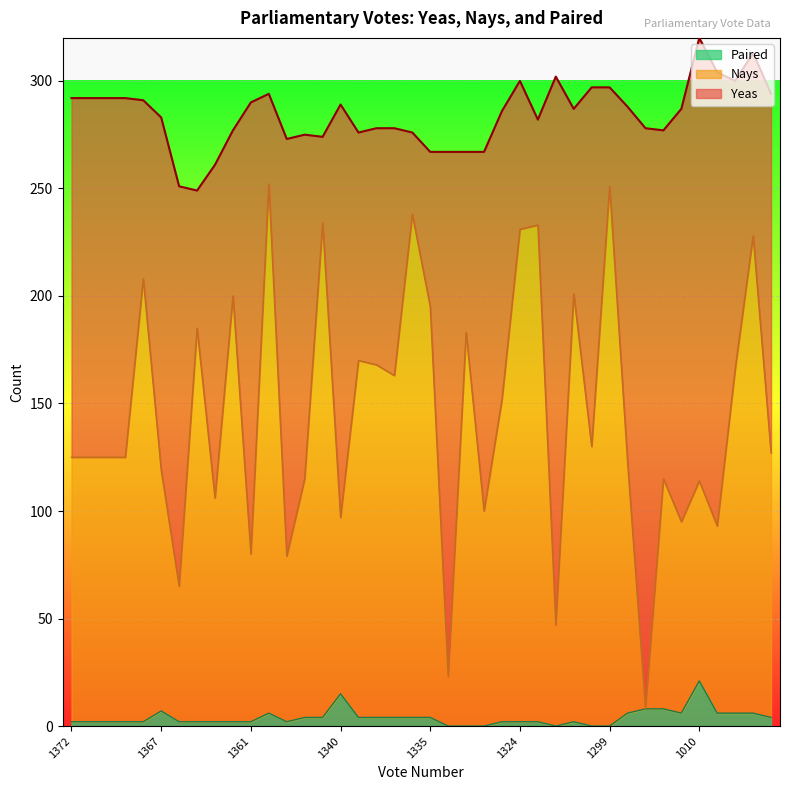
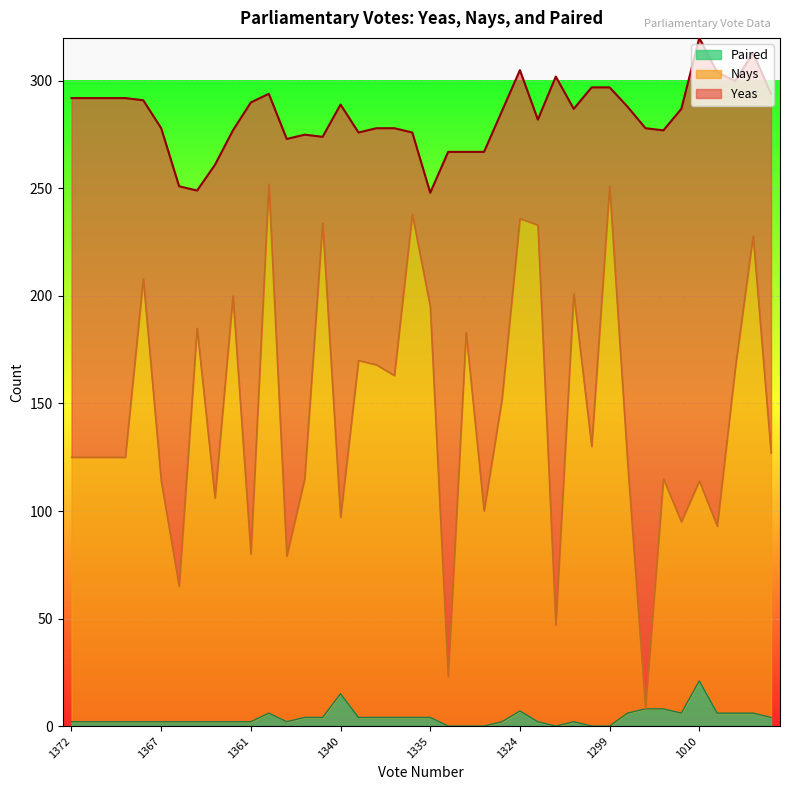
  {
    "Paired": {
      "1372": 2,
-     "1367": 7,
+     "1367": 2,
      "1361": 2,
      "1340": 15,
      "1335": 4,
-     "1324": 2,
+     "1324": 7,
      "1299": 0,
      "1010": 21
    },
    "Nays": {
      "1372": 123,
      "1367": 112,
      "1361": 78,
      "1340": 82,
      "1335": 191,
      "1324": 229,
      "1299": 251,
      "1010": 93
    },
    "Yeas": {
      "1372": 167,
      "1367": 164,
      "1361": 210,
      "1340": 192,
-     "1335": 72,
+     "1335": 53,
      "1324": 69,
      "1299": 46,
      "1010": 206
    }
  }
